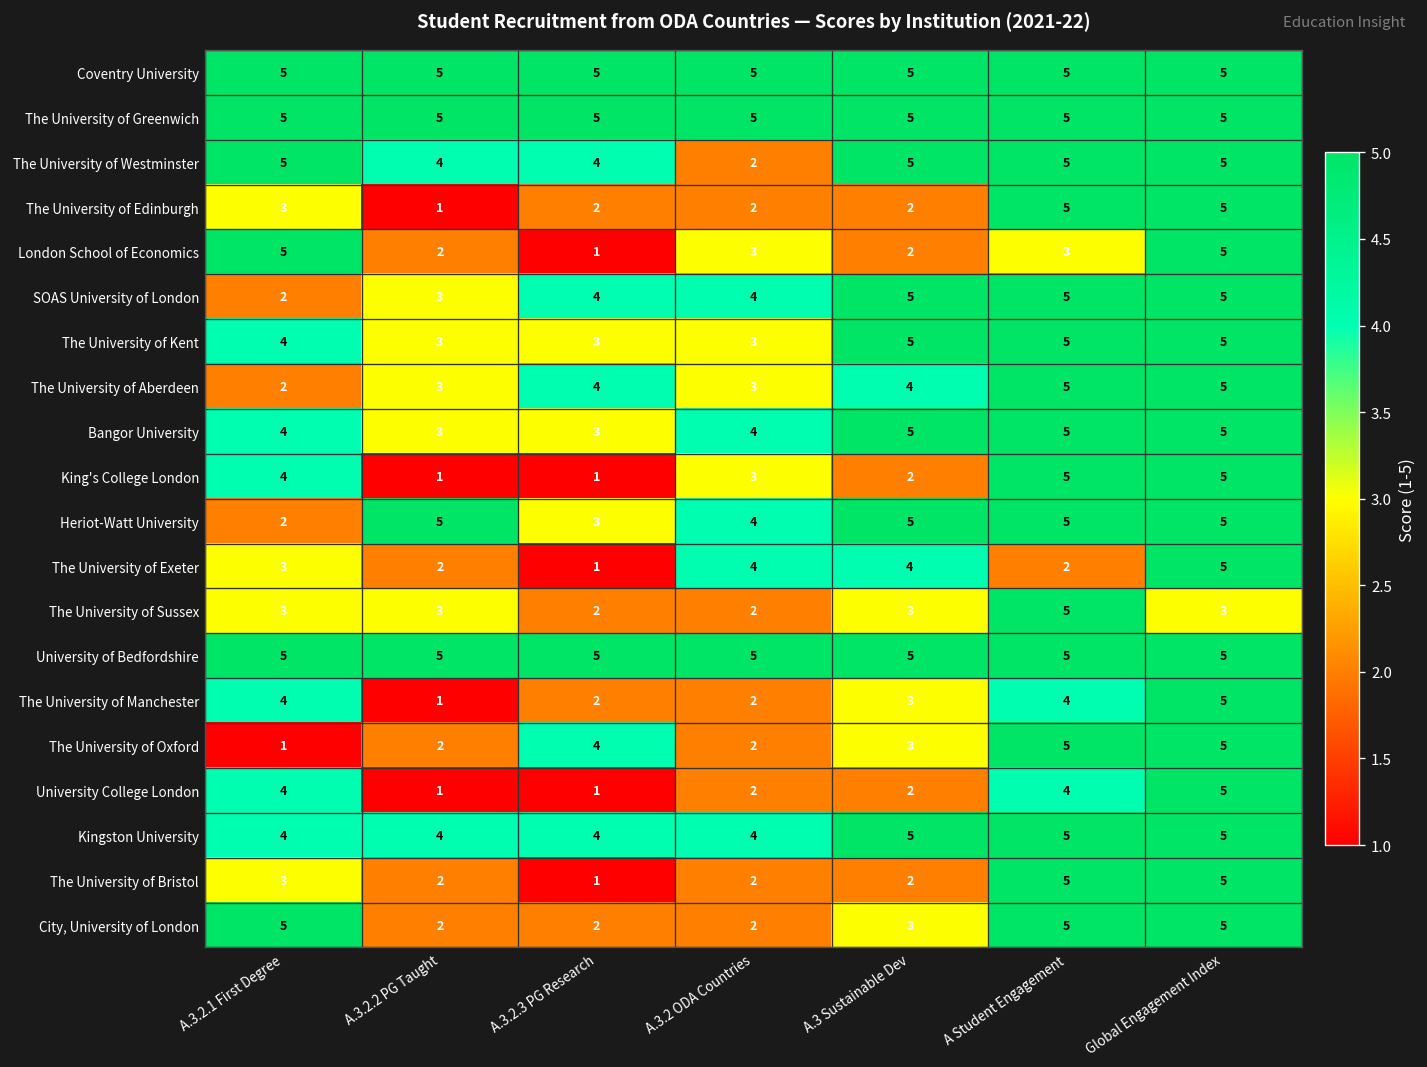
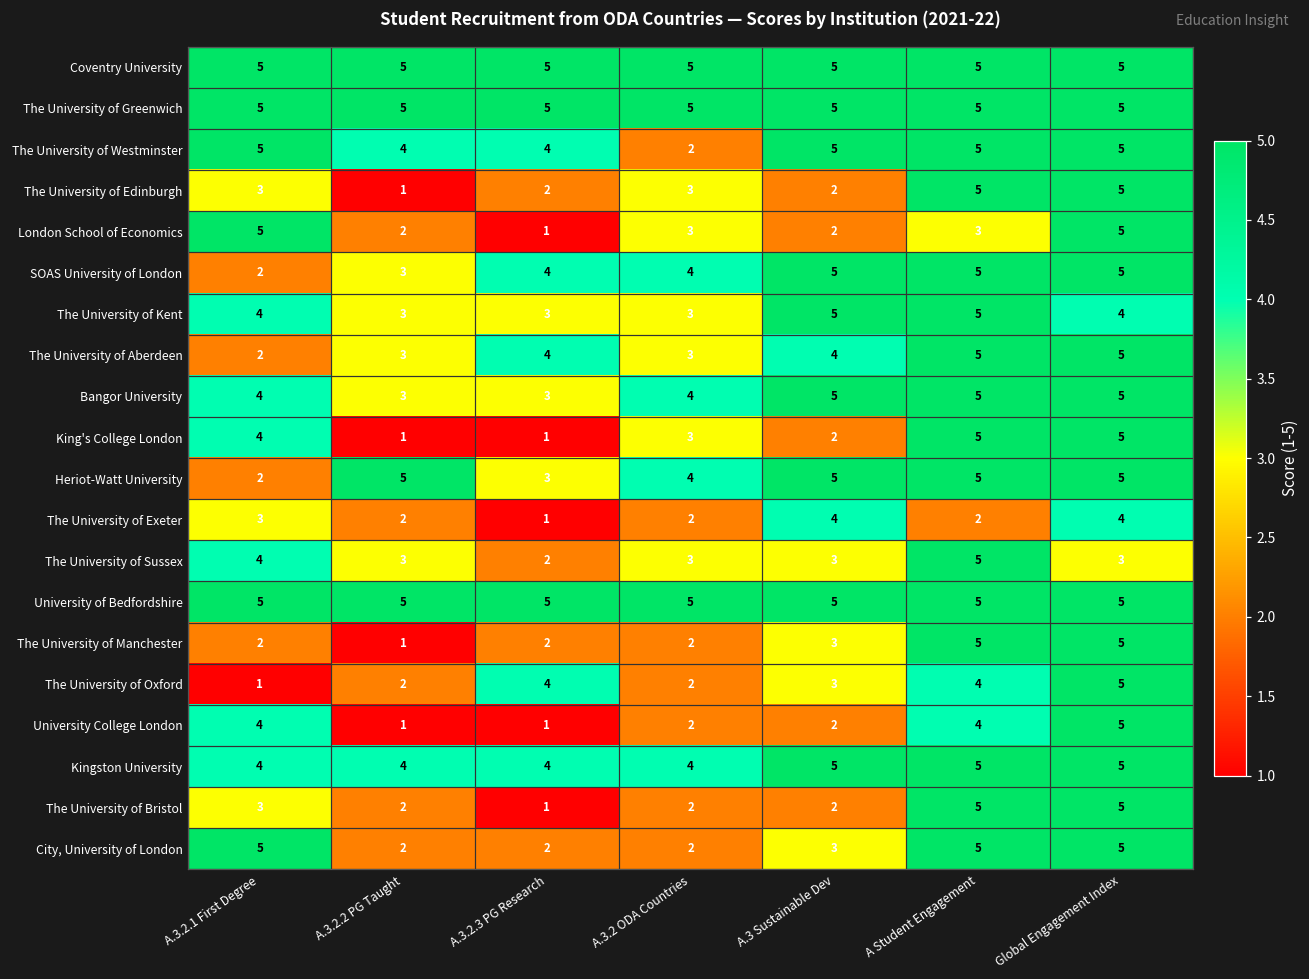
  {
    "Coventry University": {
      "A.3.2.1 First Degree": 5,
      "A.3.2.2 PG Taught": 5,
      "A.3.2.3 PG Research": 5,
      "A.3.2 ODA Countries": 5,
      "A.3 Sustainable Dev": 5,
      "A Student Engagement": 5,
      "Global Engagement Index": 5
    },
    "The University of Greenwich": {
      "A.3.2.1 First Degree": 5,
      "A.3.2.2 PG Taught": 5,
      "A.3.2.3 PG Research": 5,
      "A.3.2 ODA Countries": 5,
      "A.3 Sustainable Dev": 5,
      "A Student Engagement": 5,
      "Global Engagement Index": 5
    },
    "The University of Westminster": {
      "A.3.2.1 First Degree": 5,
      "A.3.2.2 PG Taught": 4,
      "A.3.2.3 PG Research": 4,
      "A.3.2 ODA Countries": 2,
      "A.3 Sustainable Dev": 5,
      "A Student Engagement": 5,
      "Global Engagement Index": 5
    },
    "The University of Edinburgh": {
      "A.3.2.1 First Degree": 3,
      "A.3.2.2 PG Taught": 1,
      "A.3.2.3 PG Research": 2,
-     "A.3.2 ODA Countries": 2,
+     "A.3.2 ODA Countries": 3,
      "A.3 Sustainable Dev": 2,
      "A Student Engagement": 5,
      "Global Engagement Index": 5
    },
    "London School of Economics": {
      "A.3.2.1 First Degree": 5,
      "A.3.2.2 PG Taught": 2,
      "A.3.2.3 PG Research": 1,
      "A.3.2 ODA Countries": 3,
      "A.3 Sustainable Dev": 2,
      "A Student Engagement": 3,
      "Global Engagement Index": 5
    },
    "SOAS University of London": {
      "A.3.2.1 First Degree": 2,
      "A.3.2.2 PG Taught": 3,
      "A.3.2.3 PG Research": 4,
      "A.3.2 ODA Countries": 4,
      "A.3 Sustainable Dev": 5,
      "A Student Engagement": 5,
      "Global Engagement Index": 5
    },
    "The University of Kent": {
      "A.3.2.1 First Degree": 4,
      "A.3.2.2 PG Taught": 3,
      "A.3.2.3 PG Research": 3,
      "A.3.2 ODA Countries": 3,
      "A.3 Sustainable Dev": 5,
      "A Student Engagement": 5,
-     "Global Engagement Index": 5
+     "Global Engagement Index": 4
    },
    "The University of Aberdeen": {
      "A.3.2.1 First Degree": 2,
      "A.3.2.2 PG Taught": 3,
      "A.3.2.3 PG Research": 4,
      "A.3.2 ODA Countries": 3,
      "A.3 Sustainable Dev": 4,
      "A Student Engagement": 5,
      "Global Engagement Index": 5
    },
    "Bangor University": {
      "A.3.2.1 First Degree": 4,
      "A.3.2.2 PG Taught": 3,
      "A.3.2.3 PG Research": 3,
      "A.3.2 ODA Countries": 4,
      "A.3 Sustainable Dev": 5,
      "A Student Engagement": 5,
      "Global Engagement Index": 5
    },
    "King's College London": {
      "A.3.2.1 First Degree": 4,
      "A.3.2.2 PG Taught": 1,
      "A.3.2.3 PG Research": 1,
      "A.3.2 ODA Countries": 3,
      "A.3 Sustainable Dev": 2,
      "A Student Engagement": 5,
      "Global Engagement Index": 5
    },
    "Heriot-Watt University": {
      "A.3.2.1 First Degree": 2,
      "A.3.2.2 PG Taught": 5,
      "A.3.2.3 PG Research": 3,
      "A.3.2 ODA Countries": 4,
      "A.3 Sustainable Dev": 5,
      "A Student Engagement": 5,
      "Global Engagement Index": 5
    },
    "The University of Exeter": {
      "A.3.2.1 First Degree": 3,
      "A.3.2.2 PG Taught": 2,
      "A.3.2.3 PG Research": 1,
-     "A.3.2 ODA Countries": 4,
+     "A.3.2 ODA Countries": 2,
      "A.3 Sustainable Dev": 4,
      "A Student Engagement": 2,
-     "Global Engagement Index": 5
+     "Global Engagement Index": 4
    },
    "The University of Sussex": {
-     "A.3.2.1 First Degree": 3,
+     "A.3.2.1 First Degree": 4,
      "A.3.2.2 PG Taught": 3,
      "A.3.2.3 PG Research": 2,
-     "A.3.2 ODA Countries": 2,
+     "A.3.2 ODA Countries": 3,
      "A.3 Sustainable Dev": 3,
      "A Student Engagement": 5,
      "Global Engagement Index": 3
    },
    "University of Bedfordshire": {
      "A.3.2.1 First Degree": 5,
      "A.3.2.2 PG Taught": 5,
      "A.3.2.3 PG Research": 5,
      "A.3.2 ODA Countries": 5,
      "A.3 Sustainable Dev": 5,
      "A Student Engagement": 5,
      "Global Engagement Index": 5
    },
    "The University of Manchester": {
-     "A.3.2.1 First Degree": 4,
+     "A.3.2.1 First Degree": 2,
      "A.3.2.2 PG Taught": 1,
      "A.3.2.3 PG Research": 2,
      "A.3.2 ODA Countries": 2,
      "A.3 Sustainable Dev": 3,
-     "A Student Engagement": 4,
+     "A Student Engagement": 5,
      "Global Engagement Index": 5
    },
    "The University of Oxford": {
      "A.3.2.1 First Degree": 1,
      "A.3.2.2 PG Taught": 2,
      "A.3.2.3 PG Research": 4,
      "A.3.2 ODA Countries": 2,
      "A.3 Sustainable Dev": 3,
-     "A Student Engagement": 5,
+     "A Student Engagement": 4,
      "Global Engagement Index": 5
    },
    "University College London": {
      "A.3.2.1 First Degree": 4,
      "A.3.2.2 PG Taught": 1,
      "A.3.2.3 PG Research": 1,
      "A.3.2 ODA Countries": 2,
      "A.3 Sustainable Dev": 2,
      "A Student Engagement": 4,
      "Global Engagement Index": 5
    },
    "Kingston University": {
      "A.3.2.1 First Degree": 4,
      "A.3.2.2 PG Taught": 4,
      "A.3.2.3 PG Research": 4,
      "A.3.2 ODA Countries": 4,
      "A.3 Sustainable Dev": 5,
      "A Student Engagement": 5,
      "Global Engagement Index": 5
    },
    "The University of Bristol": {
      "A.3.2.1 First Degree": 3,
      "A.3.2.2 PG Taught": 2,
      "A.3.2.3 PG Research": 1,
      "A.3.2 ODA Countries": 2,
      "A.3 Sustainable Dev": 2,
      "A Student Engagement": 5,
      "Global Engagement Index": 5
    },
    "City, University of London": {
      "A.3.2.1 First Degree": 5,
      "A.3.2.2 PG Taught": 2,
      "A.3.2.3 PG Research": 2,
      "A.3.2 ODA Countries": 2,
      "A.3 Sustainable Dev": 3,
      "A Student Engagement": 5,
      "Global Engagement Index": 5
    }
  }
